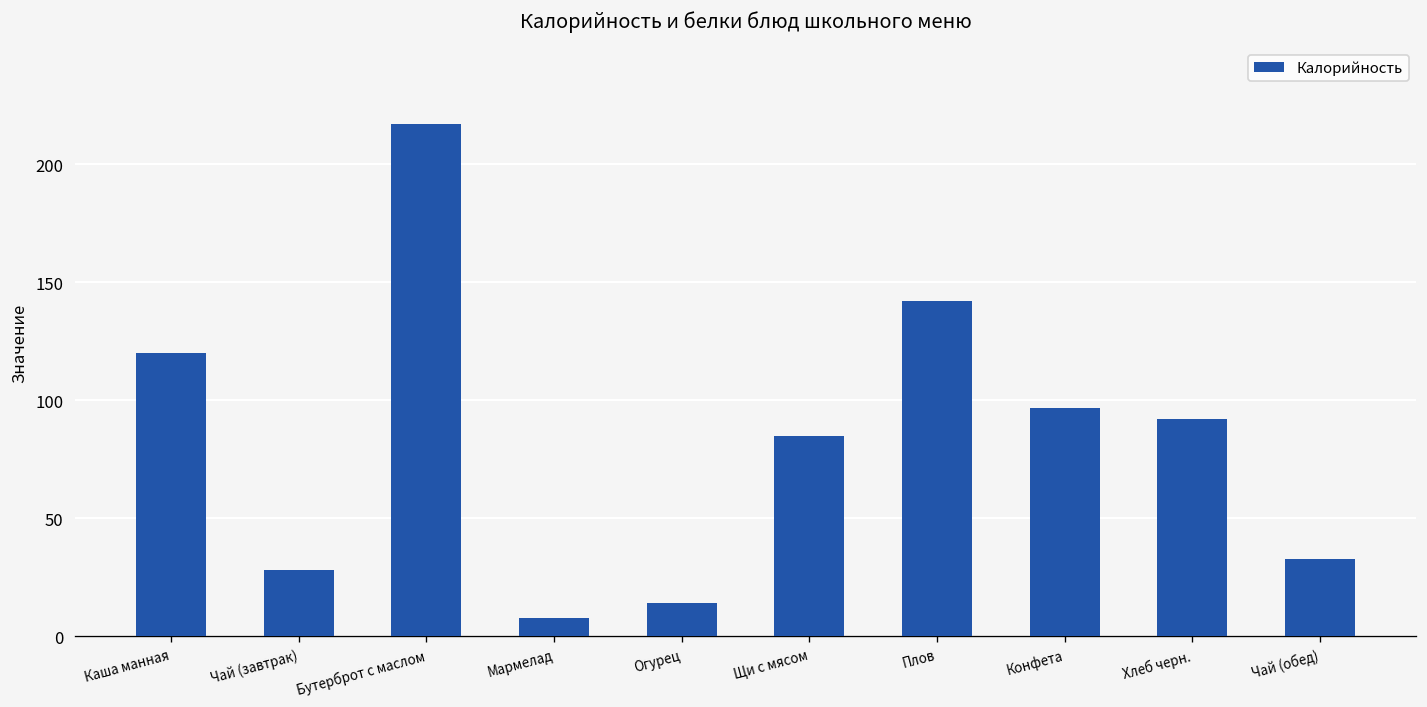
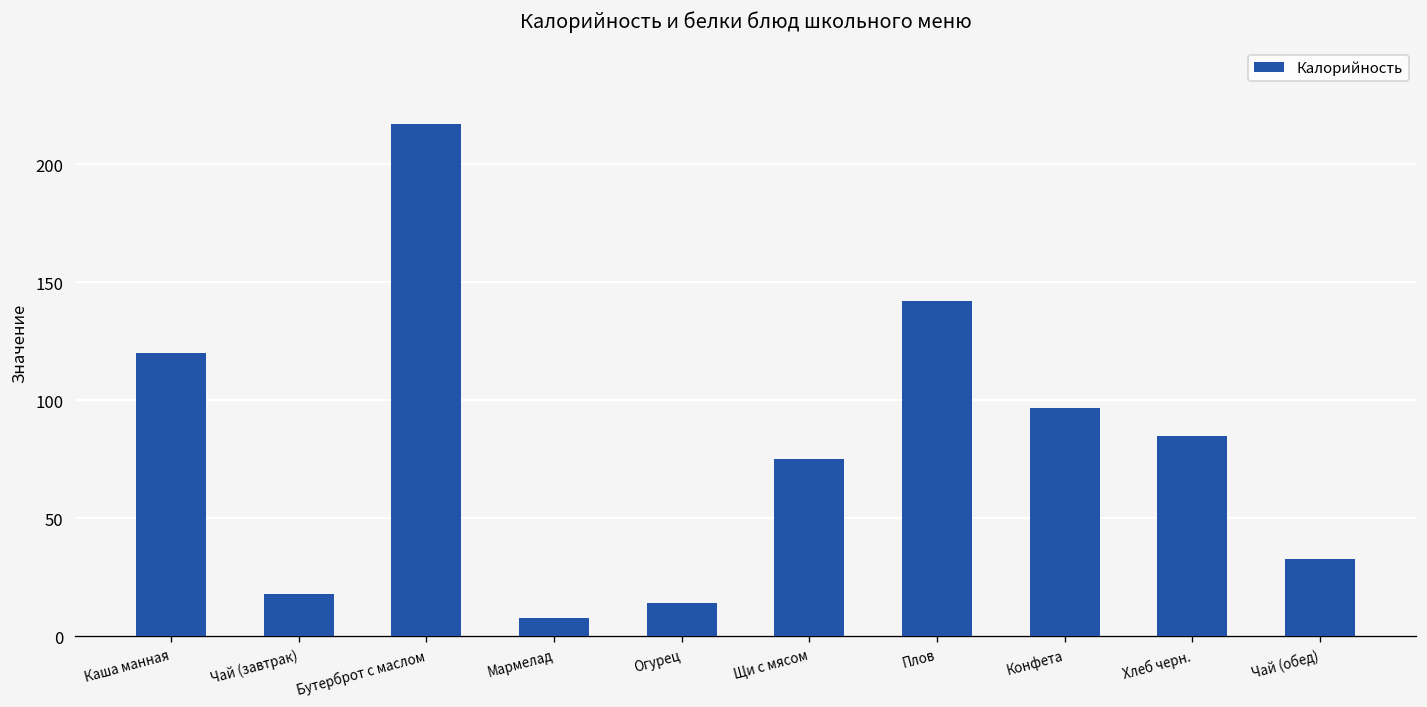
  {
    "Каша манная": 120,
-   "Чай (завтрак)": 28,
+   "Чай (завтрак)": 18,
    "Бутерброт с маслом": 217,
    "Мармелад": 8,
    "Огурец": 14,
-   "Щи с мясом": 85,
+   "Щи с мясом": 75,
    "Плов": 142,
    "Конфета": 97,
-   "Хлеб черн.": 92,
+   "Хлеб черн.": 85,
    "Чай (обед)": 33
  }
